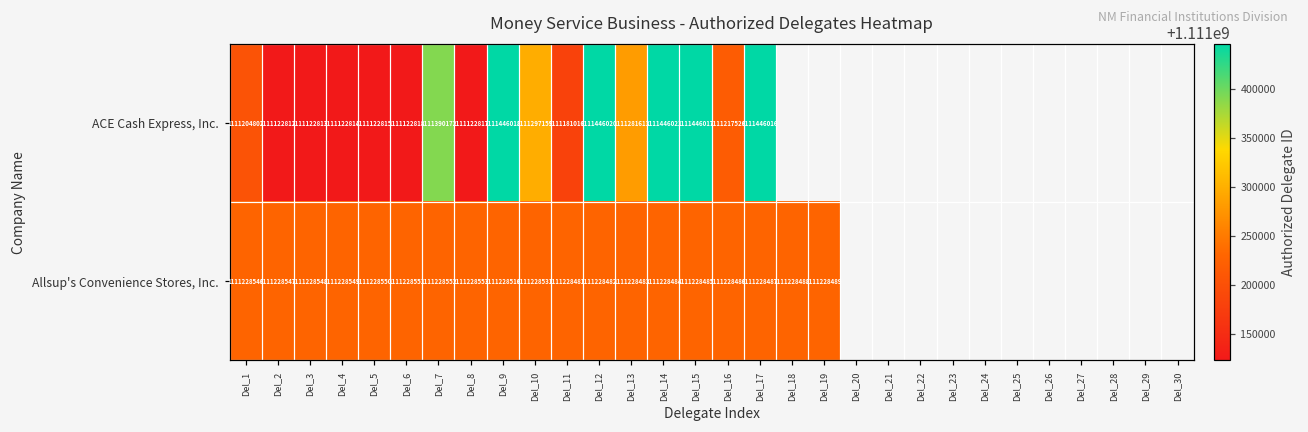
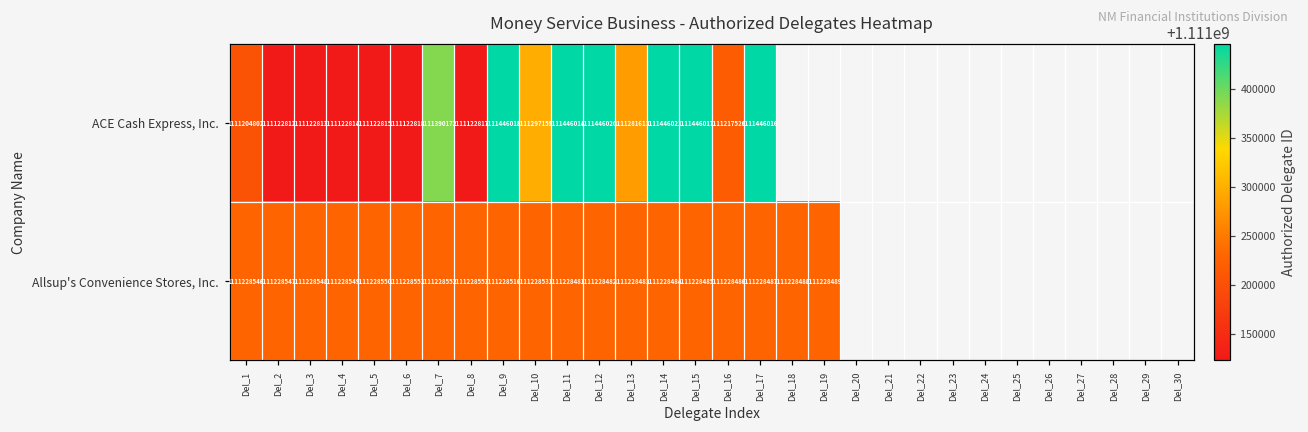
  {
    "ACE Cash Express, Inc.": {
      "Del_1": 1111204802,
      "Del_2": 1111122812,
      "Del_3": 1111122813,
      "Del_4": 1111122814,
      "Del_5": 1111122815,
      "Del_6": 1111122818,
      "Del_7": 1111390172,
      "Del_8": 1111122817,
      "Del_9": 1111446018,
      "Del_10": 1111297159,
-     "Del_11": 1111181016,
+     "Del_11": 1111446014,
      "Del_12": 1111446020,
      "Del_13": 1111281613,
      "Del_14": 1111446021,
      "Del_15": 1111446017,
      "Del_16": 1111217526,
      "Del_17": 1111446016
    },
    "Allsup's Convenience Stores, Inc.": {
      "Del_1": 1111228546,
      "Del_2": 1111228547,
      "Del_3": 1111228548,
      "Del_4": 1111228549,
      "Del_5": 1111228550,
      "Del_6": 1111228551,
      "Del_7": 1111228552,
      "Del_8": 1111228553,
      "Del_9": 1111228516,
      "Del_10": 1111228531,
      "Del_11": 1111228481,
      "Del_12": 1111228482,
      "Del_13": 1111228483,
      "Del_14": 1111228484,
      "Del_15": 1111228485,
      "Del_16": 1111228486,
      "Del_17": 1111228487,
      "Del_18": 1111228488,
      "Del_19": 1111228489
    }
  }
